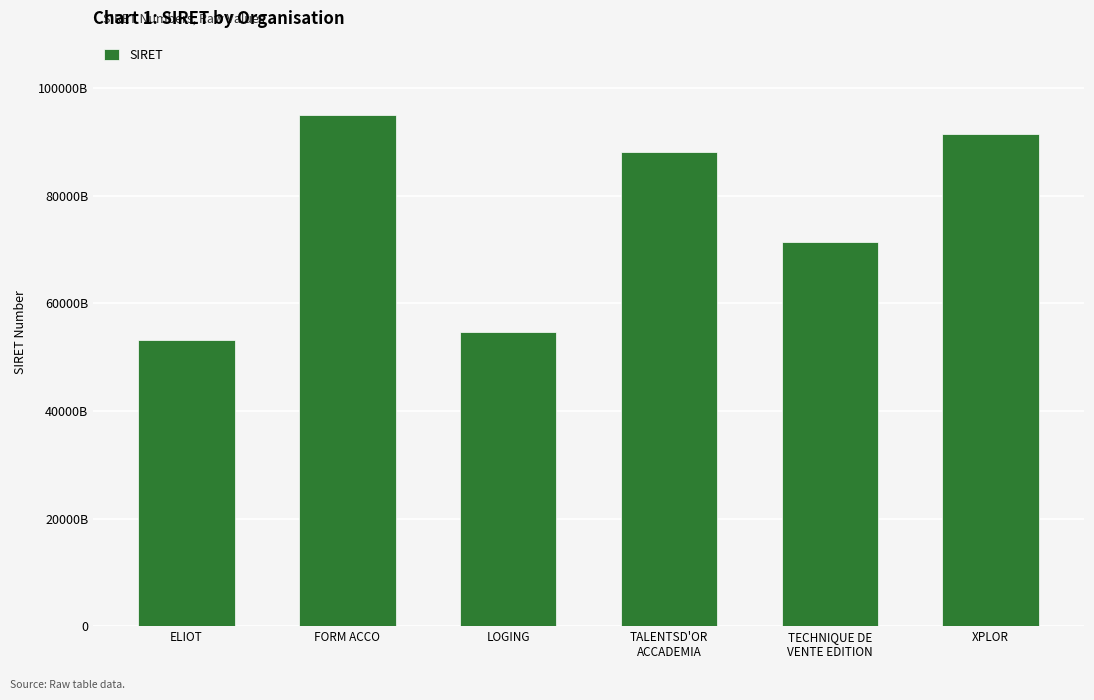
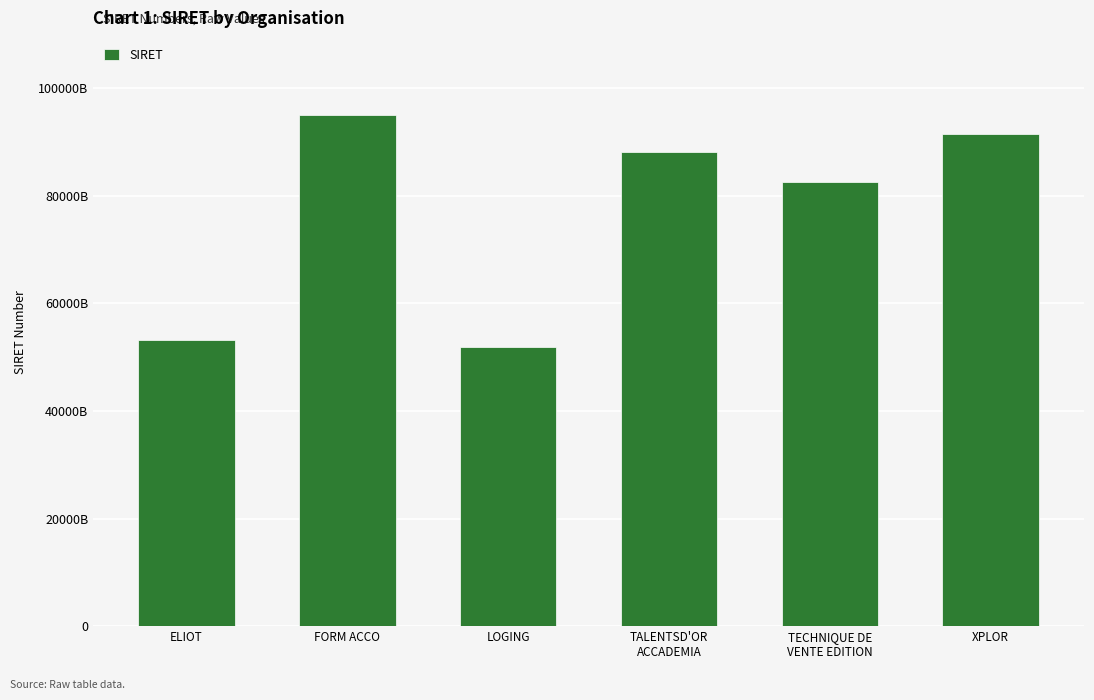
  {
    "ELIOT": 53000000000000,
    "FORM ACCO": 95000000000000,
-   "LOGING": 55000000000000,
+   "LOGING": 52000000000000,
    "TALENTSD'OR ACCADEMIA": 88000000000000,
-   "TECHNIQUE DE VENTE EDITION": 71000000000000,
+   "TECHNIQUE DE VENTE EDITION": 83000000000000,
    "XPLOR": 92000000000000
  }
